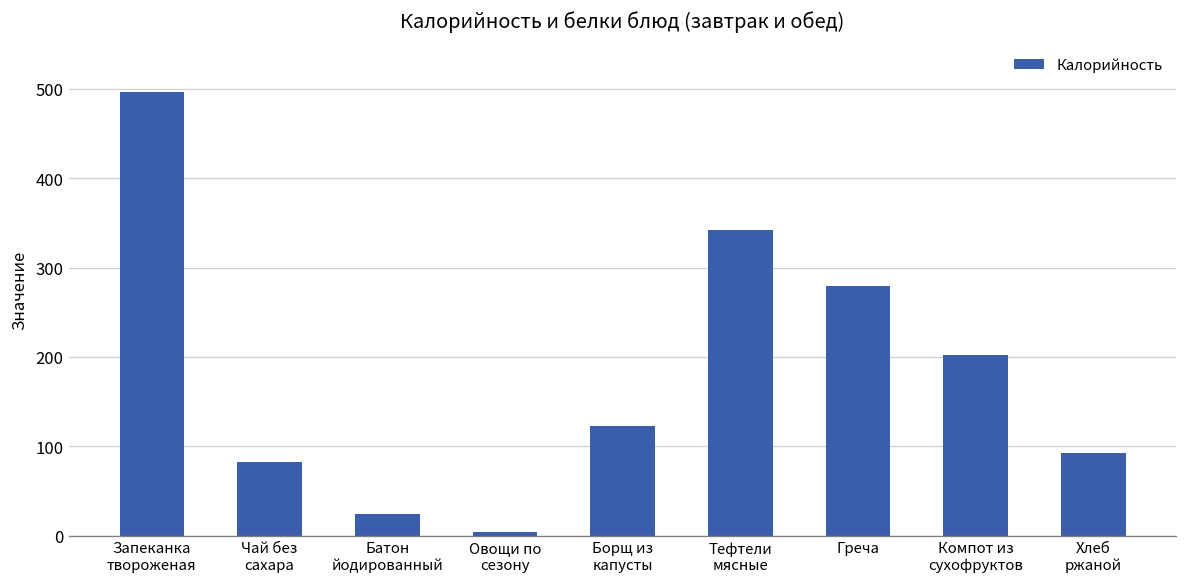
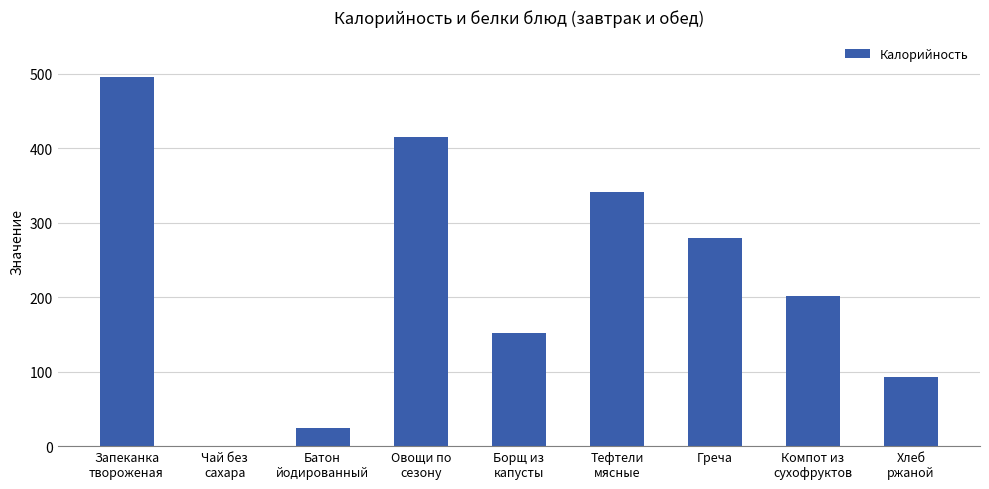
  {
    "Запеканка твороженая": 500,
-   "Чай без сахара": 80,
+   "Чай без сахара": 0,
    "Батон йодированный": 20,
-   "Овощи по сезону": 0,
-   "Борщ из капусты": 120,
+   "Овощи по сезону": 420,
+   "Борщ из капусты": 150,
    "Тефтели мясные": 340,
    "Греча": 280,
    "Компот из сухофруктов": 200,
    "Хлеб ржаной": 90
  }
